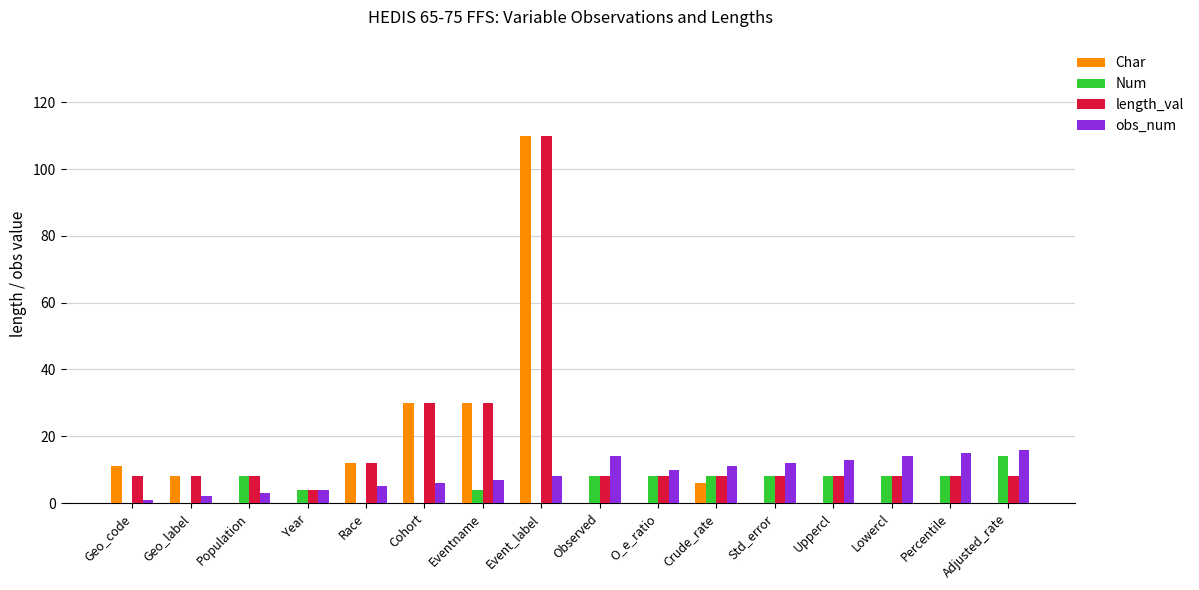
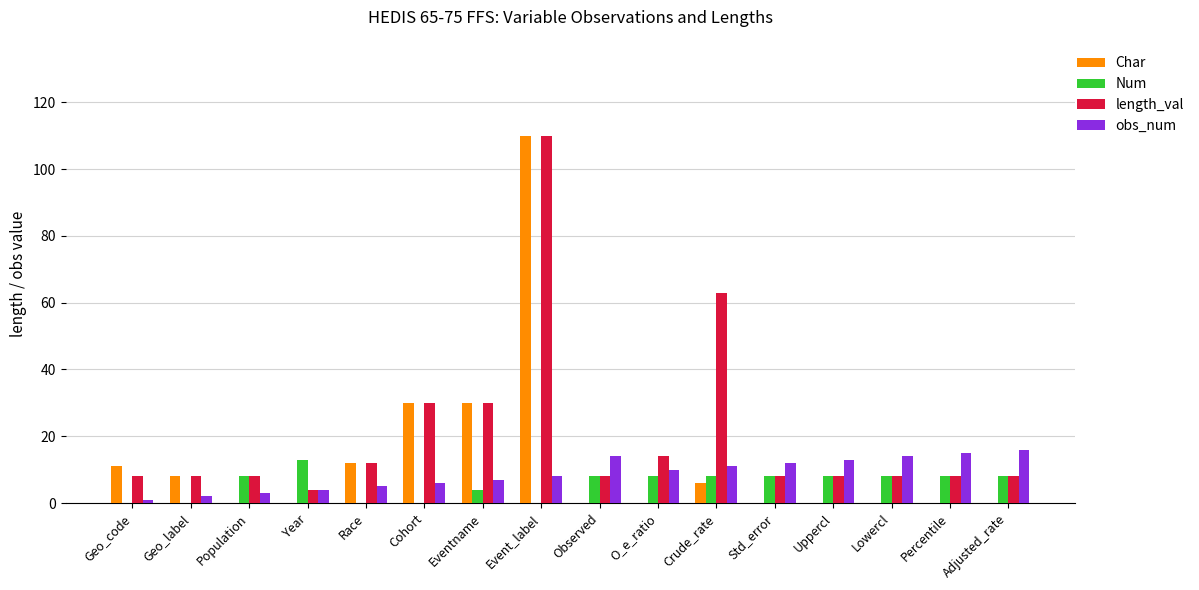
  {
    "Char": {
      "Geo_code": 11,
      "Geo_label": 8,
      "Population": 0,
      "Year": 0,
      "Race": 12,
      "Cohort": 30,
      "Eventname": 30,
      "Event_label": 110,
      "Observed": 0,
      "O_e_ratio": 0,
      "Crude_rate": 6,
      "Std_error": 0,
      "Uppercl": 0,
      "Lowercl": 0,
      "Percentile": 0,
      "Adjusted_rate": 0
    },
    "Num": {
      "Geo_code": 0,
      "Geo_label": 0,
      "Population": 8,
-     "Year": 4,
+     "Year": 13,
      "Race": 0,
      "Cohort": 0,
      "Eventname": 4,
      "Event_label": 0,
      "Observed": 8,
      "O_e_ratio": 8,
      "Crude_rate": 8,
      "Std_error": 8,
      "Uppercl": 8,
      "Lowercl": 8,
      "Percentile": 8,
-     "Adjusted_rate": 14
+     "Adjusted_rate": 8
    },
    "length_val": {
      "Geo_code": 8,
      "Geo_label": 8,
      "Population": 8,
      "Year": 4,
      "Race": 12,
      "Cohort": 30,
      "Eventname": 30,
      "Event_label": 110,
      "Observed": 8,
-     "O_e_ratio": 8,
-     "Crude_rate": 8,
+     "O_e_ratio": 14,
+     "Crude_rate": 63,
      "Std_error": 8,
      "Uppercl": 8,
      "Lowercl": 8,
      "Percentile": 8,
      "Adjusted_rate": 8
    },
    "obs_num": {
      "Geo_code": 1,
      "Geo_label": 2,
      "Population": 3,
      "Year": 4,
      "Race": 5,
      "Cohort": 6,
      "Eventname": 7,
      "Event_label": 8,
      "Observed": 14,
      "O_e_ratio": 10,
      "Crude_rate": 11,
      "Std_error": 12,
      "Uppercl": 13,
      "Lowercl": 14,
      "Percentile": 15,
      "Adjusted_rate": 16
    }
  }
